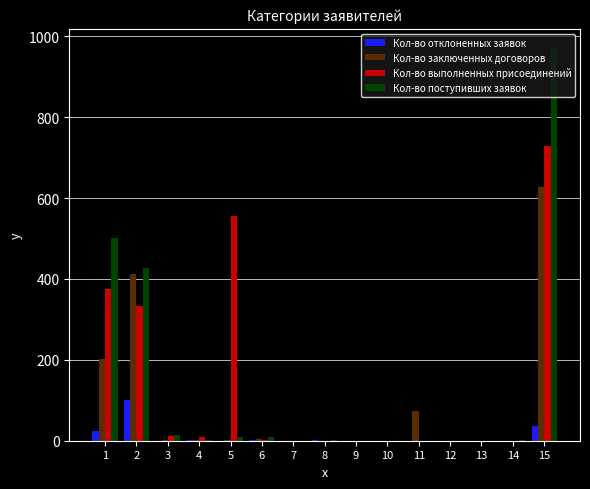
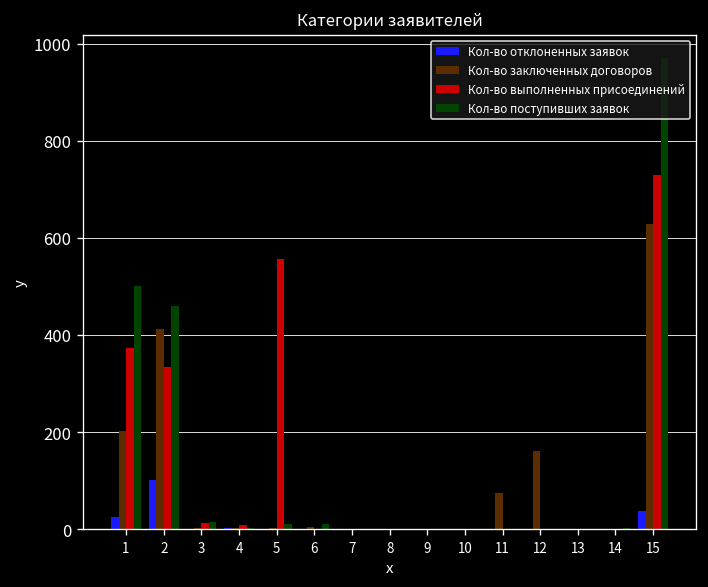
  {
    "Кол-во отклоненных заявок": {
      "1": 30,
      "2": 100,
      "3": 0,
      "5": 0,
      "7": 0,
      "9": 0,
      "10": 0,
      "11": 0,
      "12": 0,
      "13": 0,
      "14": 0,
      "15": 40
    },
    "Кол-во заключенных договоров": {
      "1": 200,
      "2": 410,
      "7": 0,
      "8": 0,
      "9": 0,
      "10": 0,
      "11": 70,
-     "12": 0,
+     "12": 160,
      "13": 0,
      "14": 0,
      "15": 630
    },
    "Кол-во выполненных присоединений": {
      "1": 370,
      "2": 330,
      "3": 10,
      "4": 10,
      "5": 560,
      "7": 0,
      "8": 0,
      "9": 0,
      "10": 0,
      "11": 0,
      "12": 0,
      "13": 0,
      "14": 0,
      "15": 730
    },
    "Кол-во поступивших заявок": {
      "1": 500,
-     "2": 430,
+     "2": 460,
      "3": 20,
      "5": 10,
      "6": 10,
      "7": 0,
      "9": 0,
      "10": 0,
      "11": 0,
      "12": 0,
      "13": 0
    }
  }
